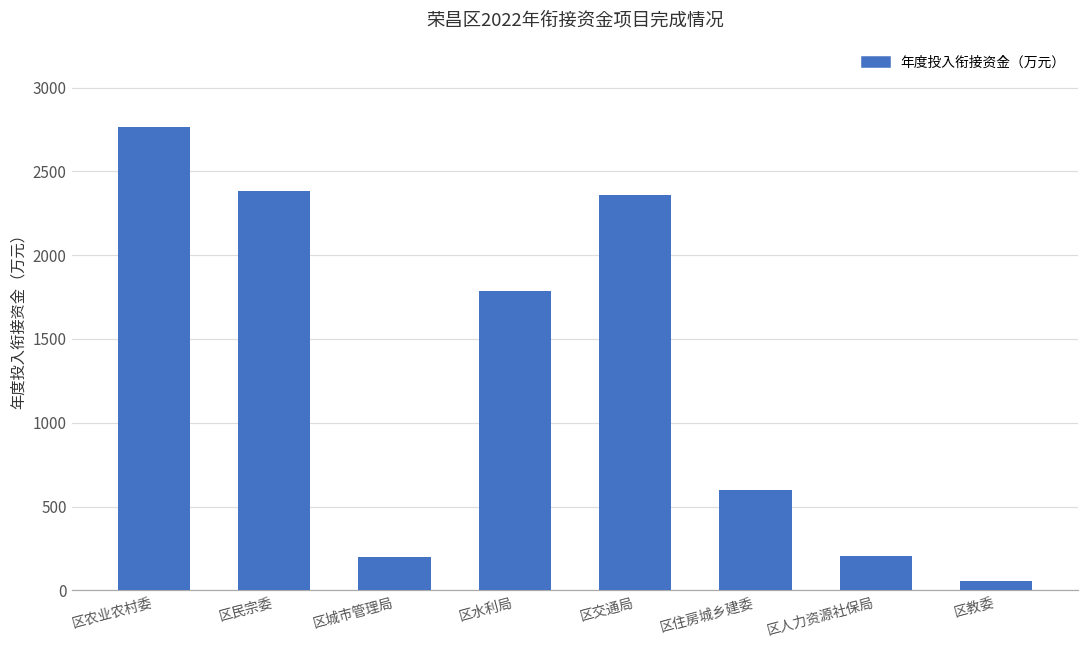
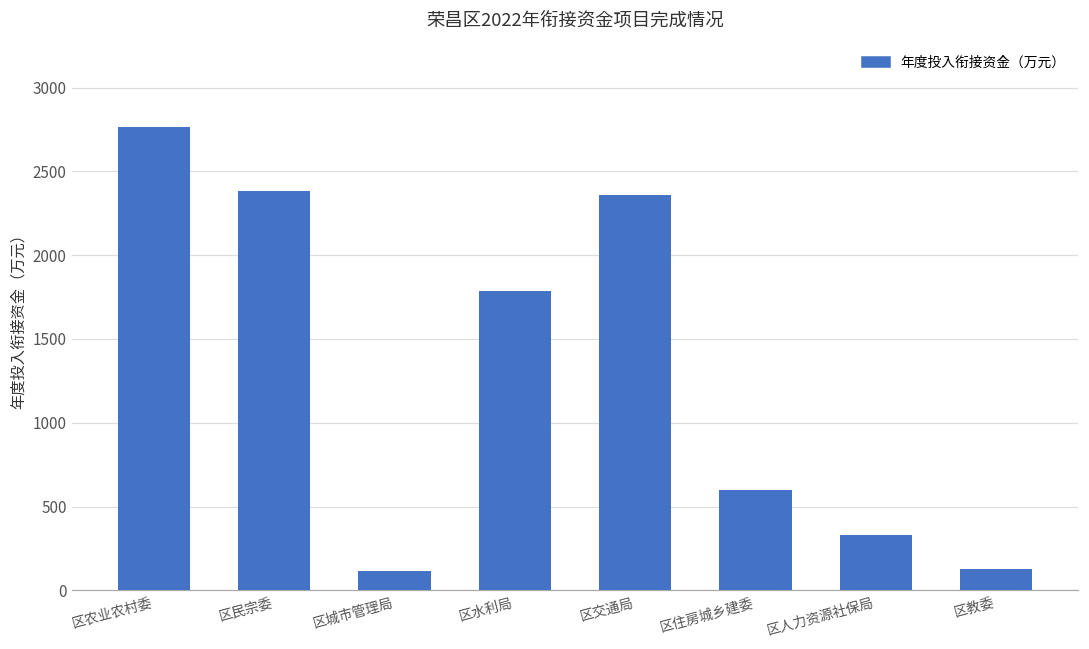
  {
    "区农业农村委": 2760,
    "区民宗委": 2380,
-   "区城市管理局": 200,
+   "区城市管理局": 120,
    "区水利局": 1790,
    "区交通局": 2360,
    "区住房城乡建委": 600,
-   "区人力资源社保局": 210,
-   "区教委": 60
+   "区人力资源社保局": 330,
+   "区教委": 130
  }
